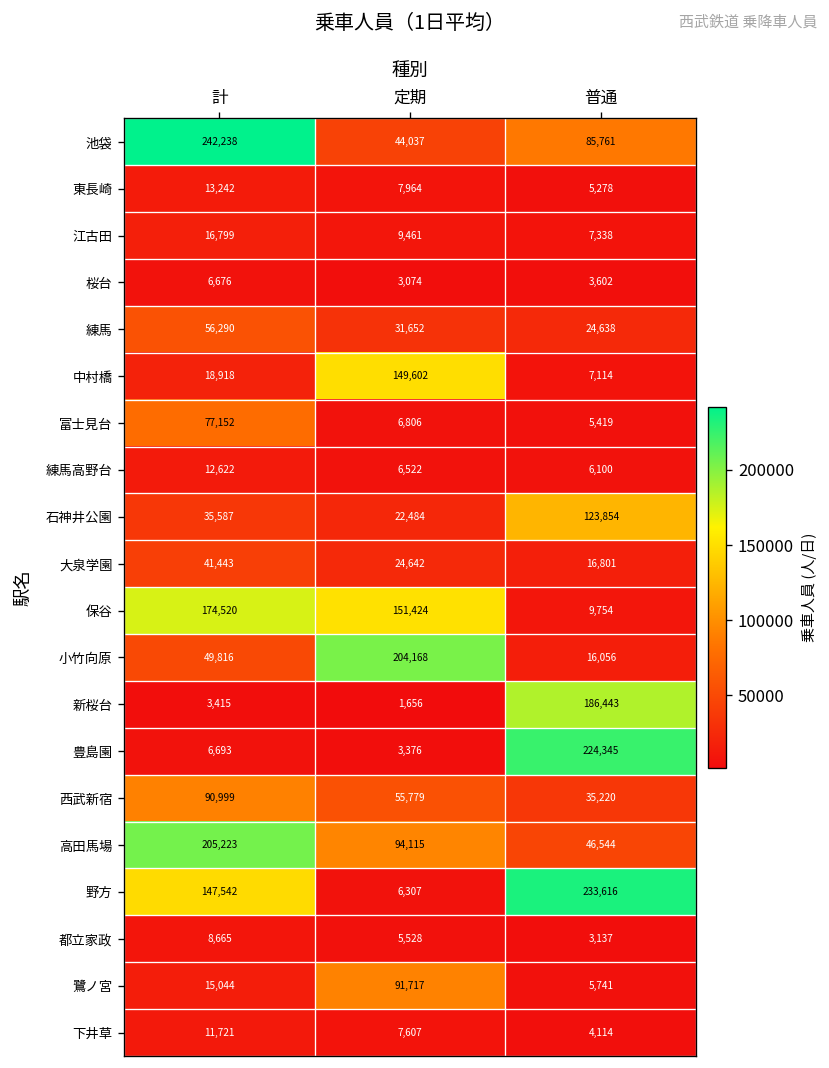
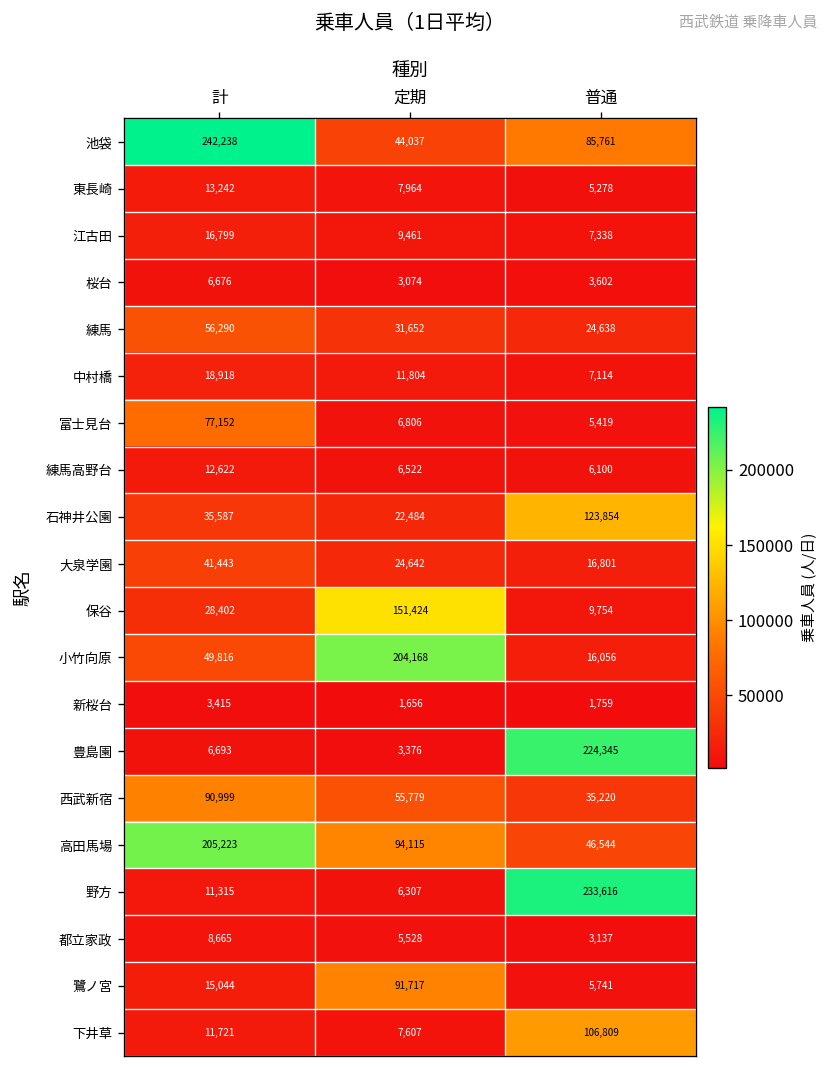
  {
    "池袋": {
      "計": "242,238",
      "定期": "44,037",
      "普通": "85,761"
    },
    "東長崎": {
      "計": "13,242",
      "定期": "7,964",
      "普通": "5,278"
    },
    "江古田": {
      "計": "16,799",
      "定期": "9,461",
      "普通": "7,338"
    },
    "桜台": {
      "計": "6,676",
      "定期": "3,074",
      "普通": "3,602"
    },
    "練馬": {
      "計": "56,290",
      "定期": "31,652",
      "普通": "24,638"
    },
    "中村橋": {
      "計": "18,918",
-     "定期": "149,602",
+     "定期": "11,804",
      "普通": "7,114"
    },
    "富士見台": {
      "計": "77,152",
      "定期": "6,806",
      "普通": "5,419"
    },
    "練馬高野台": {
      "計": "12,622",
      "定期": "6,522",
      "普通": "6,100"
    },
    "石神井公園": {
      "計": "35,587",
      "定期": "22,484",
      "普通": "123,854"
    },
    "大泉学園": {
      "計": "41,443",
      "定期": "24,642",
      "普通": "16,801"
    },
    "保谷": {
-     "計": "174,520",
+     "計": "28,402",
      "定期": "151,424",
      "普通": "9,754"
    },
    "小竹向原": {
      "計": "49,816",
      "定期": "204,168",
      "普通": "16,056"
    },
    "新桜台": {
      "計": "3,415",
      "定期": "1,656",
-     "普通": "186,443"
+     "普通": "1,759"
    },
    "豊島園": {
      "計": "6,693",
      "定期": "3,376",
      "普通": "224,345"
    },
    "西武新宿": {
      "計": "90,999",
      "定期": "55,779",
      "普通": "35,220"
    },
    "高田馬場": {
      "計": "205,223",
      "定期": "94,115",
      "普通": "46,544"
    },
    "野方": {
-     "計": "147,542",
+     "計": "11,315",
      "定期": "6,307",
      "普通": "233,616"
    },
    "都立家政": {
      "計": "8,665",
      "定期": "5,528",
      "普通": "3,137"
    },
    "鷺ノ宮": {
      "計": "15,044",
      "定期": "91,717",
      "普通": "5,741"
    },
    "下井草": {
      "計": "11,721",
      "定期": "7,607",
-     "普通": "4,114"
+     "普通": "106,809"
    }
  }
